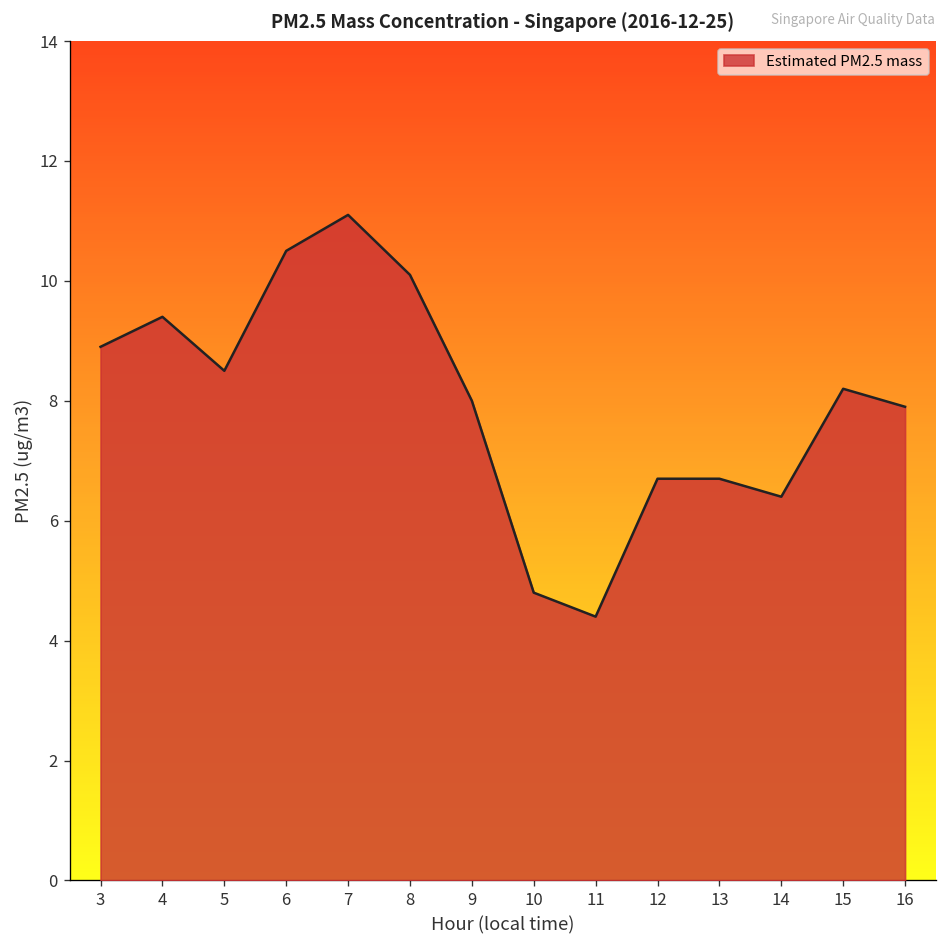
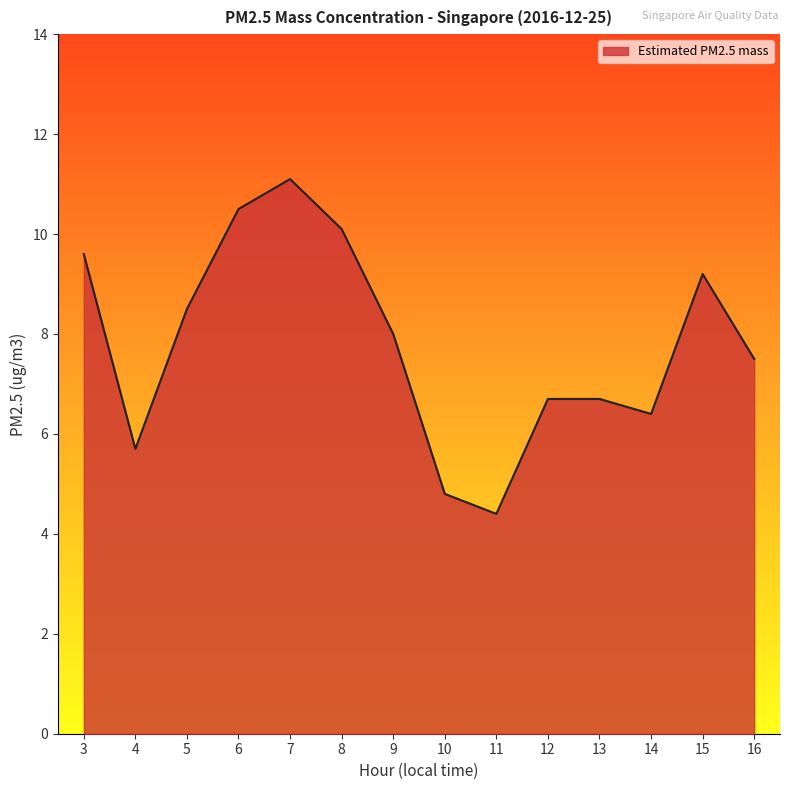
  {
-   "3": 8.9,
-   "4": 9.4,
+   "3": 9.6,
+   "4": 5.7,
    "5": 8.5,
    "6": 10.5,
    "7": 11.1,
    "8": 10.1,
    "9": 8.0,
    "10": 4.8,
    "11": 4.4,
    "12": 6.7,
    "13": 6.7,
    "14": 6.4,
-   "15": 8.2,
-   "16": 7.9
+   "15": 9.2,
+   "16": 7.5
  }
